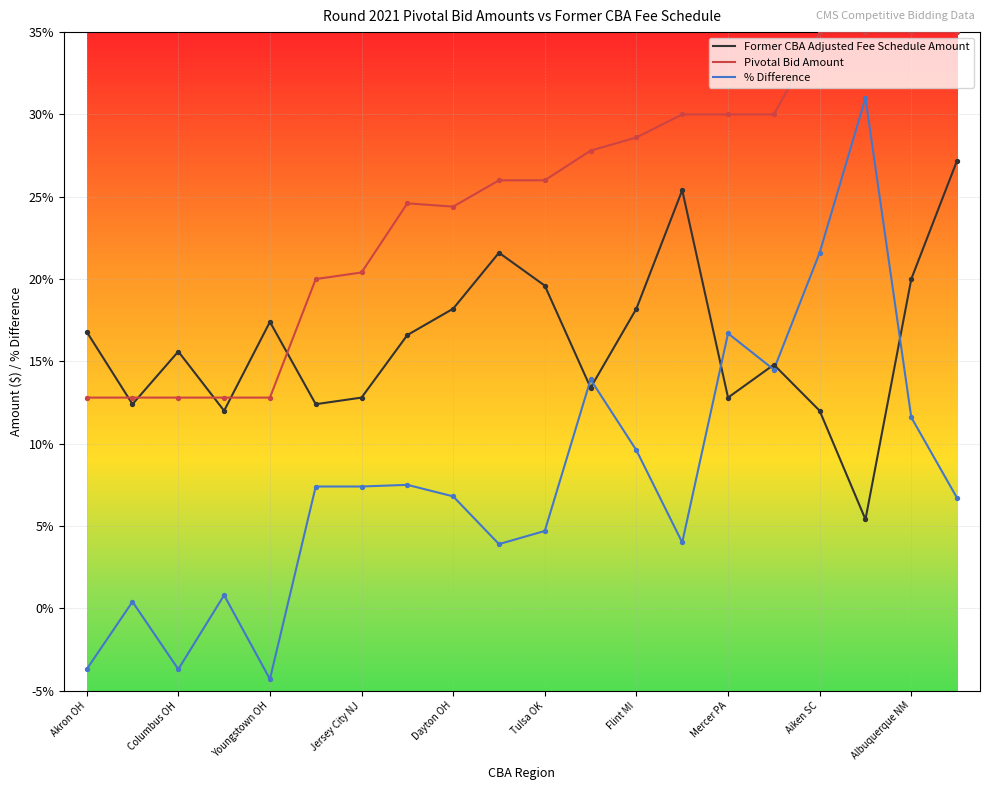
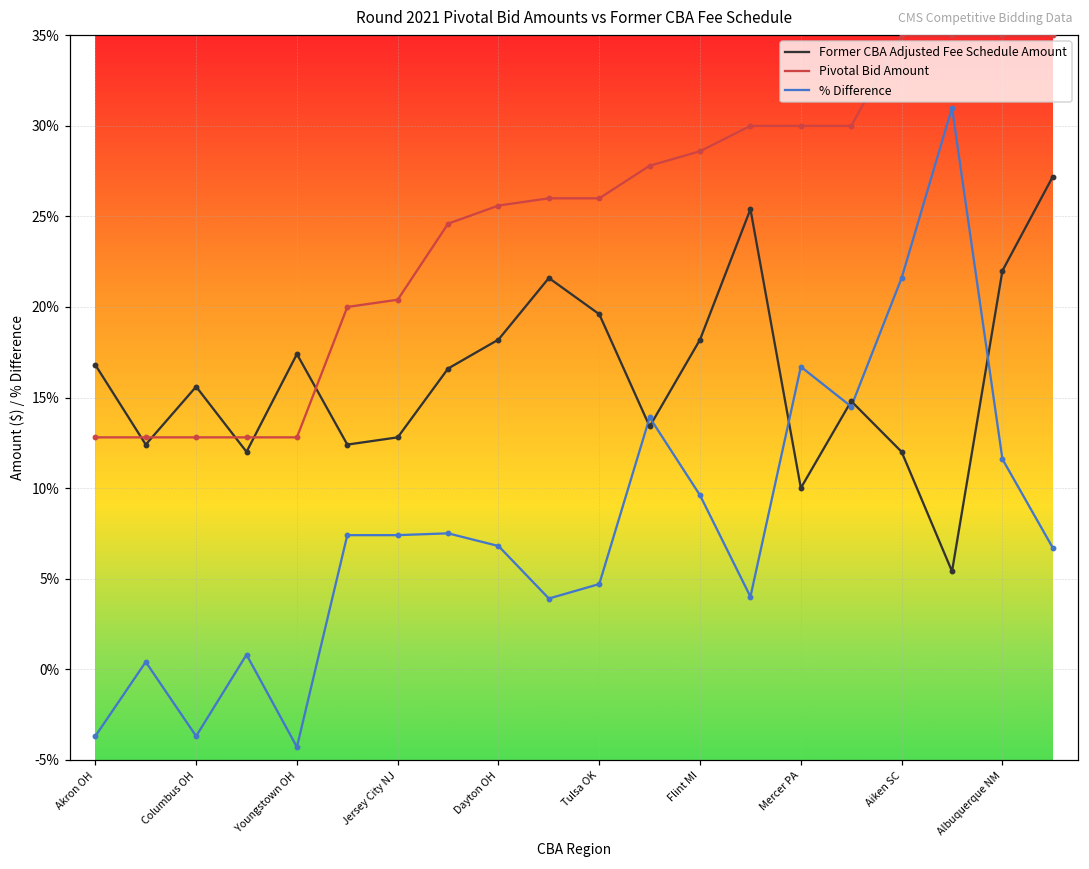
  {
    "Former CBA Adjusted Fee Schedule Amount": {
      "Akron OH": "16.8%",
      "Columbus OH": "15.6%",
      "Youngstown OH": "17.4%",
      "Jersey City NJ": "12.8%",
      "Dayton OH": "18.2%",
      "Tulsa OK": "19.6%",
      "Flint MI": "18.2%",
-     "Mercer PA": "12.8%",
+     "Mercer PA": "10.0%",
      "Aiken SC": "12.0%",
-     "Albuquerque NM": "20.0%"
+     "Albuquerque NM": "22.0%"
    },
    "Pivotal Bid Amount": {
      "Akron OH": "12.8%",
      "Columbus OH": "12.8%",
      "Youngstown OH": "12.8%",
      "Jersey City NJ": "20.4%",
-     "Dayton OH": "24.4%",
+     "Dayton OH": "25.6%",
      "Tulsa OK": "26.0%",
      "Flint MI": "28.6%",
      "Mercer PA": "30.0%",
      "Aiken SC": "35.0%",
      "Albuquerque NM": "35.0%"
    },
    "% Difference": {
      "Akron OH": "-3.7%",
      "Columbus OH": "-3.7%",
      "Youngstown OH": "-4.3%",
      "Jersey City NJ": "7.4%",
      "Dayton OH": "6.8%",
      "Tulsa OK": "4.7%",
      "Flint MI": "9.6%",
      "Mercer PA": "16.7%",
      "Aiken SC": "21.6%",
      "Albuquerque NM": "11.6%"
    }
  }
